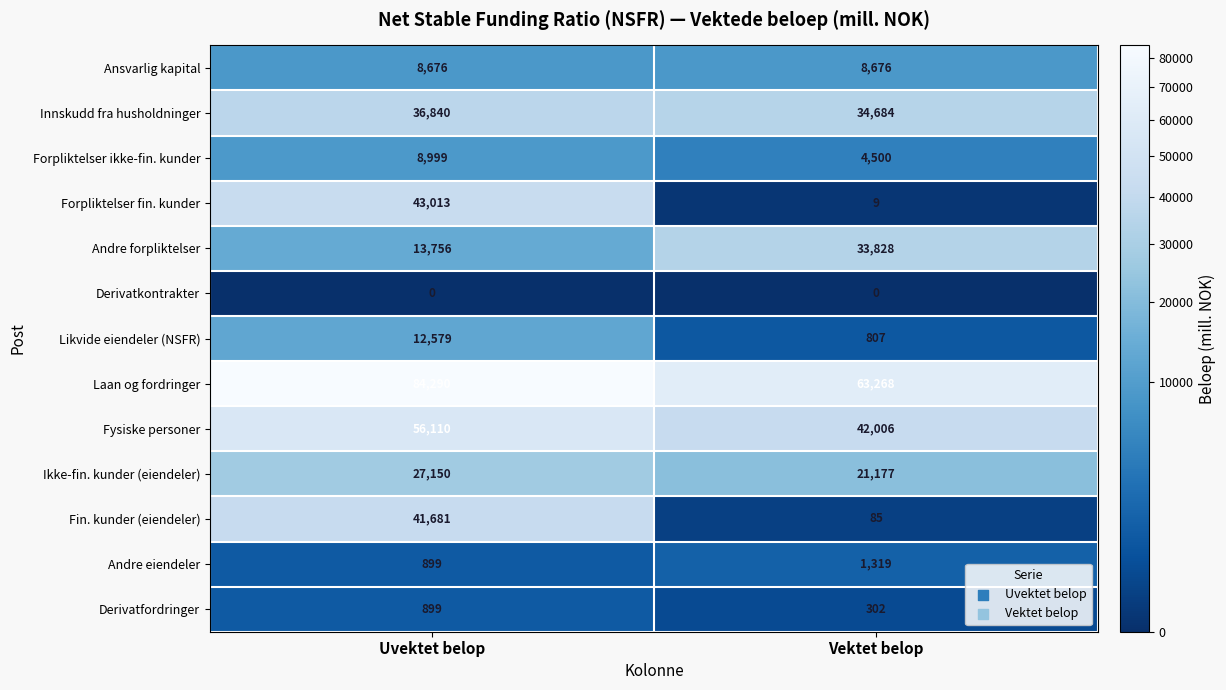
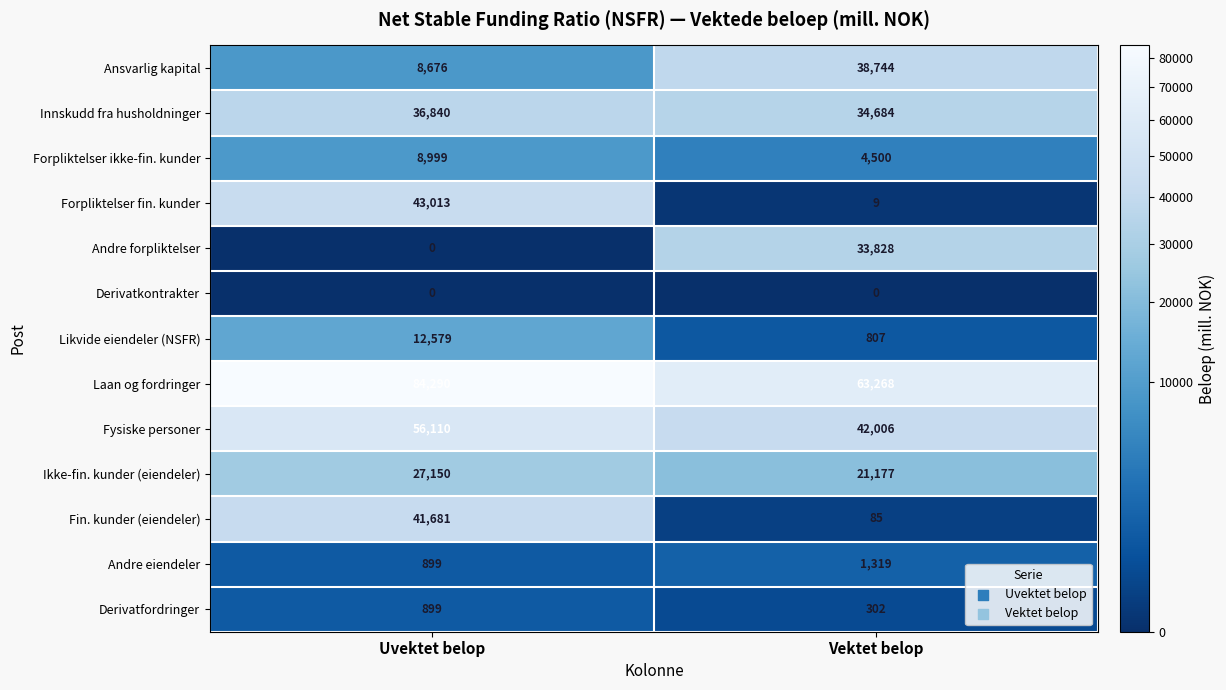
  {
    "Ansvarlig kapital": {
      "Uvektet belop": "8,676",
-     "Vektet belop": "8,676"
+     "Vektet belop": "38,744"
    },
    "Innskudd fra husholdninger": {
      "Uvektet belop": "36,840",
      "Vektet belop": "34,684"
    },
    "Forpliktelser ikke-fin. kunder": {
      "Uvektet belop": "8,999",
      "Vektet belop": "4,500"
    },
    "Forpliktelser fin. kunder": {
      "Uvektet belop": "43,013",
      "Vektet belop": "9"
    },
    "Andre forpliktelser": {
-     "Uvektet belop": "13,756",
+     "Uvektet belop": "0",
      "Vektet belop": "33,828"
    },
    "Derivatkontrakter": {
      "Uvektet belop": "0",
      "Vektet belop": "0"
    },
    "Likvide eiendeler (NSFR)": {
      "Uvektet belop": "12,579",
      "Vektet belop": "807"
    },
    "Fysiske personer": {
      "Vektet belop": "42,006"
    },
    "Ikke-fin. kunder (eiendeler)": {
      "Uvektet belop": "27,150",
      "Vektet belop": "21,177"
    },
    "Fin. kunder (eiendeler)": {
      "Uvektet belop": "41,681",
      "Vektet belop": "85"
    },
    "Andre eiendeler": {
      "Uvektet belop": "899",
      "Vektet belop": "1,319"
    },
    "Derivatfordringer": {
      "Uvektet belop": "899",
      "Vektet belop": "302"
    }
  }
